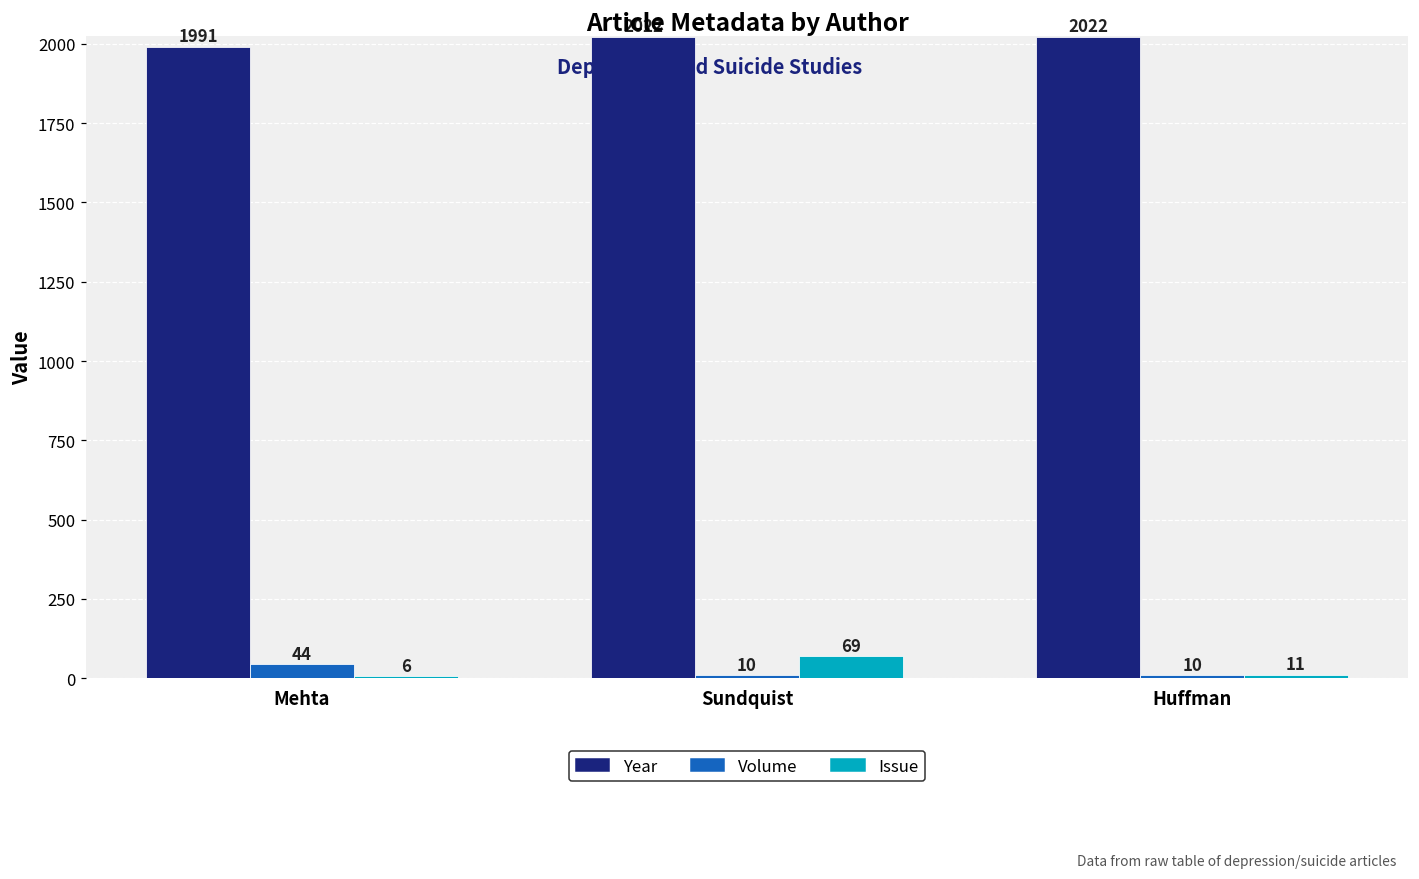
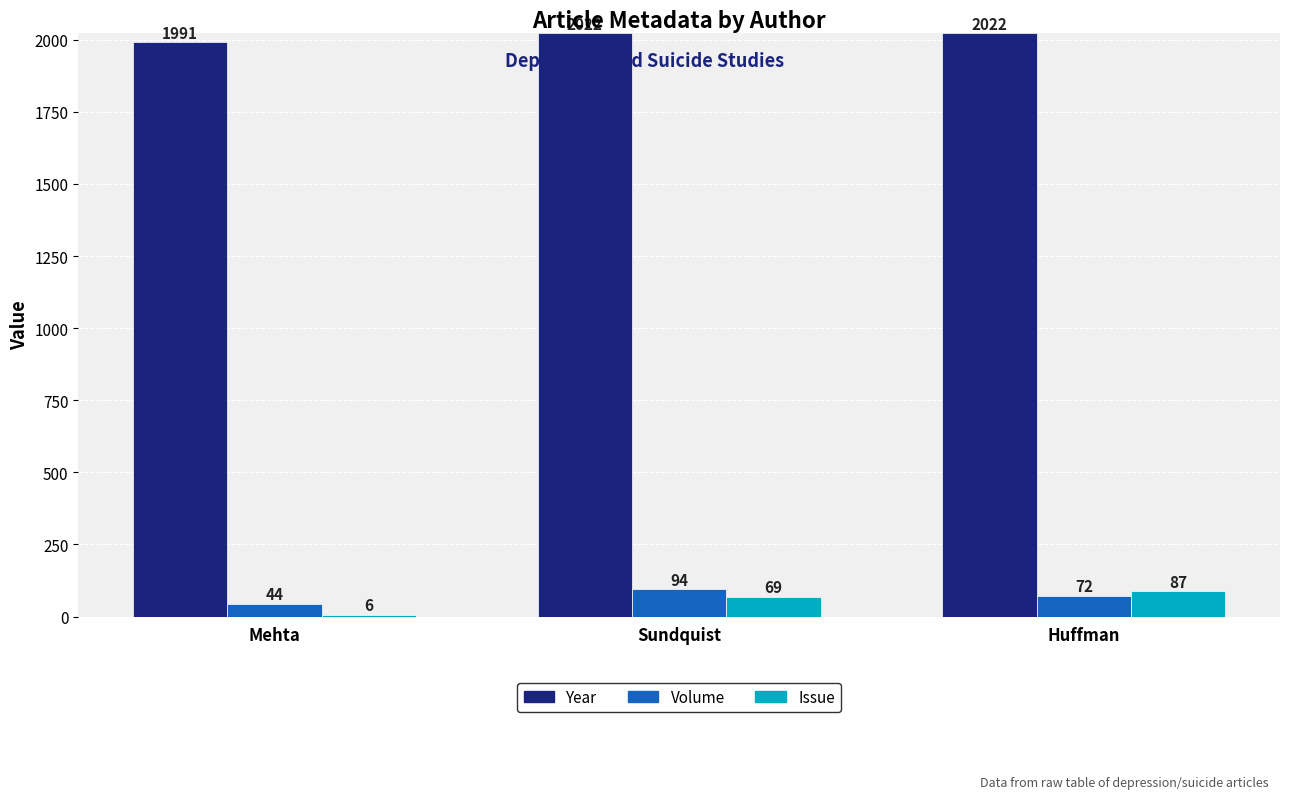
  {
    "Year": {
      "Mehta": 1991,
      "Sundquist": 2022,
      "Huffman": 2022
    },
    "Volume": {
      "Mehta": 44,
-     "Sundquist": 10,
-     "Huffman": 10
+     "Sundquist": 94,
+     "Huffman": 72
    },
    "Issue": {
      "Mehta": 6,
      "Sundquist": 69,
-     "Huffman": 11
+     "Huffman": 87
    }
  }
